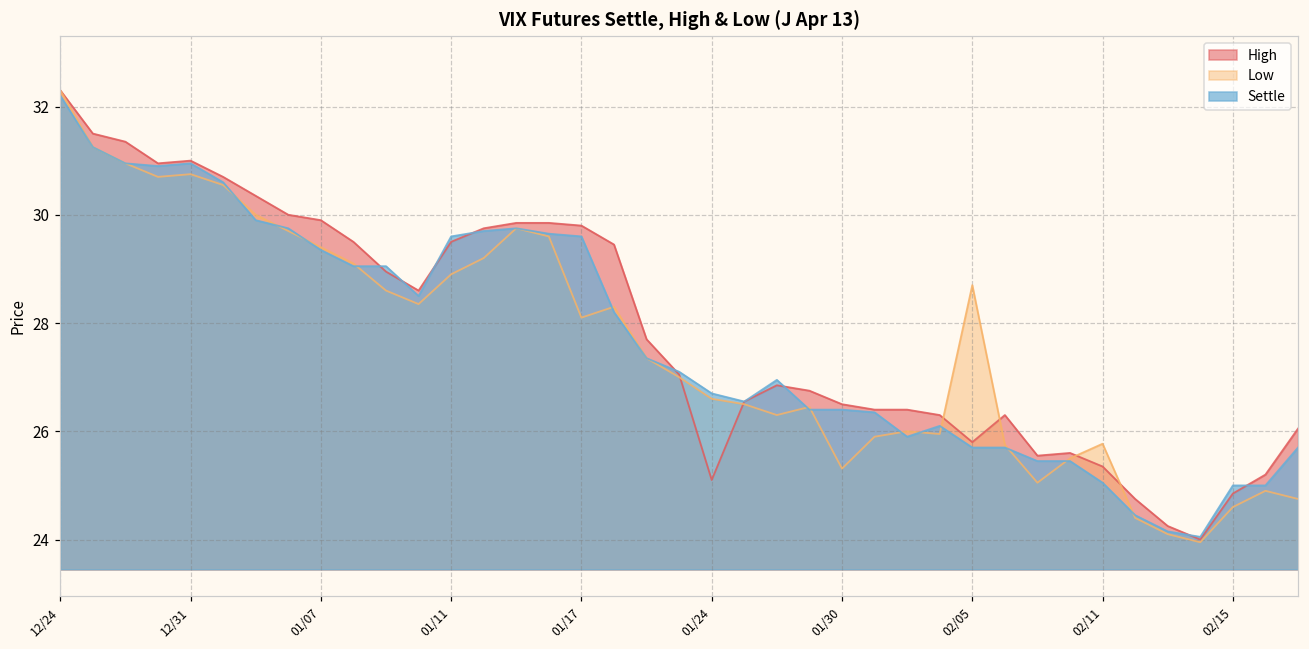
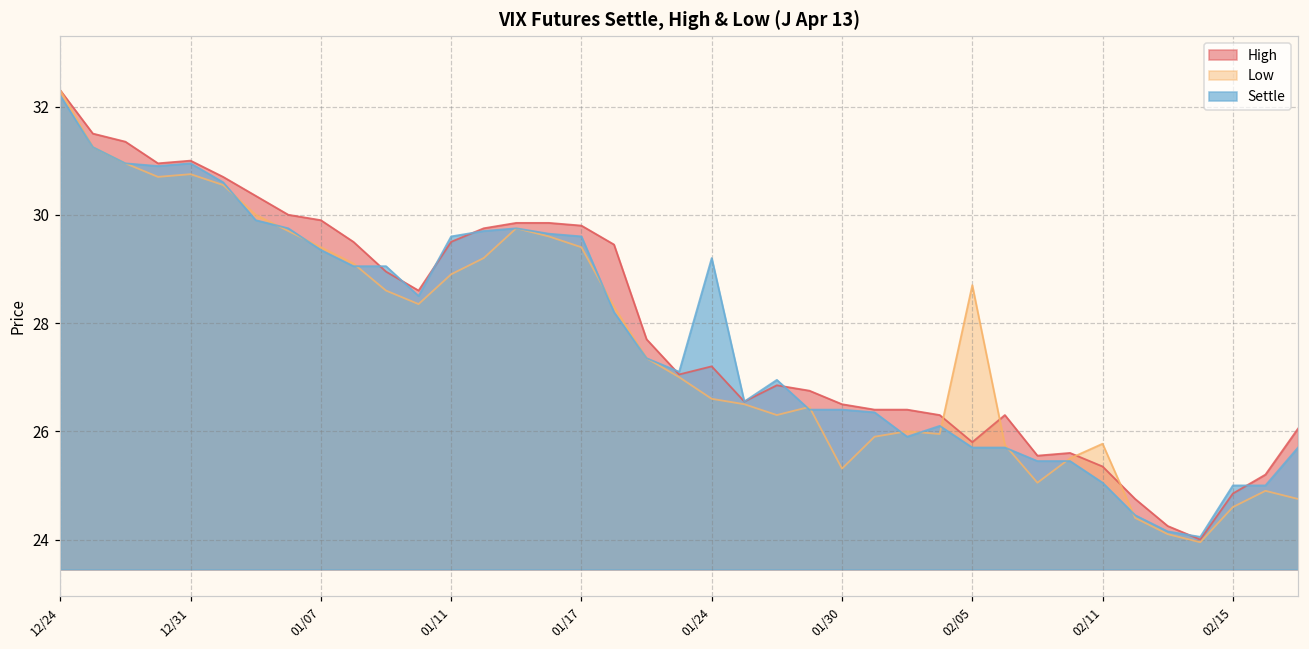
  {
    "High": {
      "01/07": 29.9,
      "01/11": 29.5,
      "01/17": 29.8,
-     "01/24": 25.1,
+     "01/24": 27.2,
      "01/30": 26.5,
      "02/05": 25.8,
      "02/11": 25.4,
      "02/15": 24.9
    },
    "Low": {
      "12/31": 30.8,
      "01/11": 28.9,
-     "01/17": 28.1,
+     "01/17": 29.4,
      "01/24": 26.6,
      "01/30": 25.3,
      "02/05": 28.7,
      "02/11": 25.8,
      "02/15": 24.6
    },
    "Settle": {
      "12/24": 32.2,
      "01/11": 29.6,
      "01/17": 29.6,
-     "01/24": 26.7,
+     "01/24": 29.2,
      "01/30": 26.4,
      "02/05": 25.7,
      "02/11": 25.1,
      "02/15": 25.0
    }
  }
